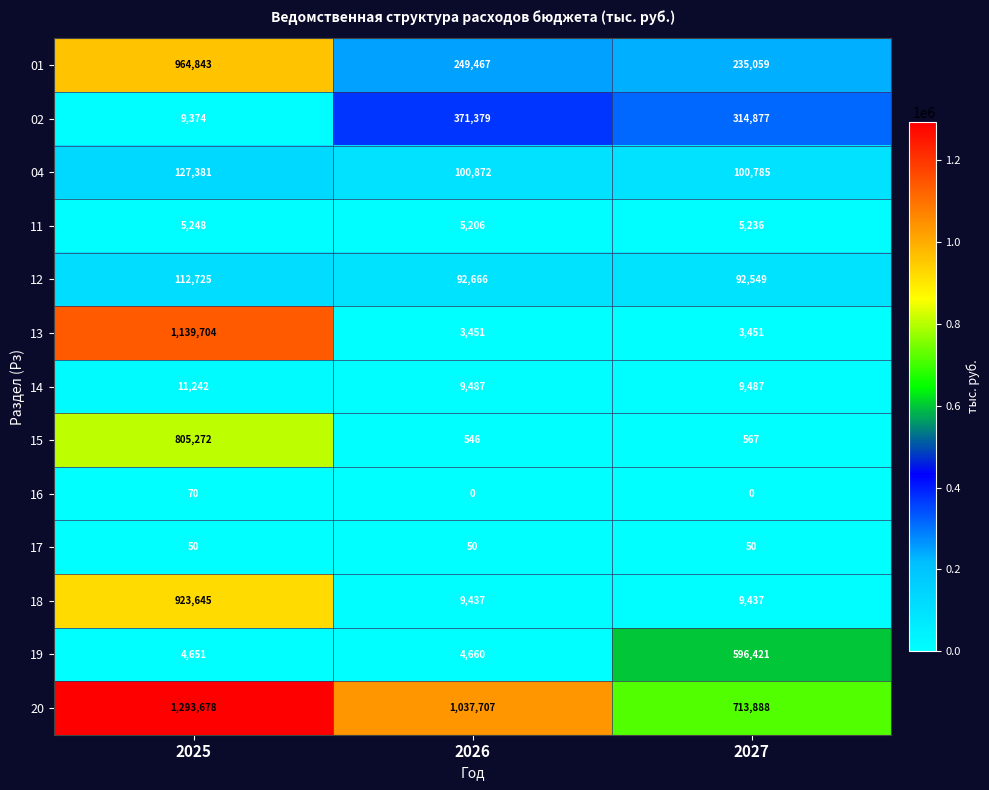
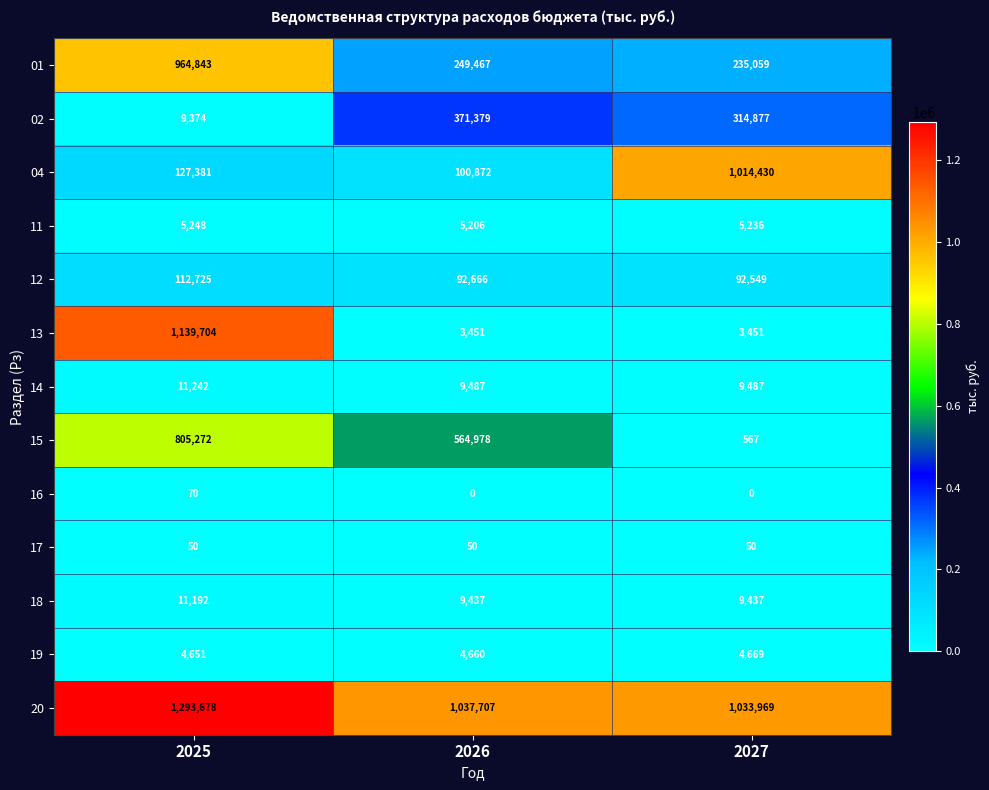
  {
    "01": {
      "2025": "964,843",
      "2026": "249,467",
      "2027": "235,059"
    },
    "02": {
      "2025": "9,374",
      "2026": "371,379",
      "2027": "314,877"
    },
    "04": {
      "2025": "127,381",
      "2026": "100,872",
-     "2027": "100,785"
+     "2027": "1,014,430"
    },
    "11": {
      "2025": "5,248",
      "2026": "5,206",
      "2027": "5,236"
    },
    "12": {
      "2025": "112,725",
      "2026": "92,666",
      "2027": "92,549"
    },
    "13": {
      "2025": "1,139,704",
      "2026": "3,451",
      "2027": "3,451"
    },
    "14": {
      "2025": "11,242",
      "2026": "9,487",
      "2027": "9,487"
    },
    "15": {
      "2025": "805,272",
-     "2026": "546",
+     "2026": "564,978",
      "2027": "567"
    },
    "16": {
      "2025": "70",
      "2026": "0",
      "2027": "0"
    },
    "17": {
      "2025": "50",
      "2026": "50",
      "2027": "50"
    },
    "18": {
-     "2025": "923,645",
+     "2025": "11,192",
      "2026": "9,437",
      "2027": "9,437"
    },
    "19": {
      "2025": "4,651",
      "2026": "4,660",
-     "2027": "596,421"
+     "2027": "4,669"
    },
    "20": {
      "2025": "1,293,678",
      "2026": "1,037,707",
-     "2027": "713,888"
+     "2027": "1,033,969"
    }
  }
